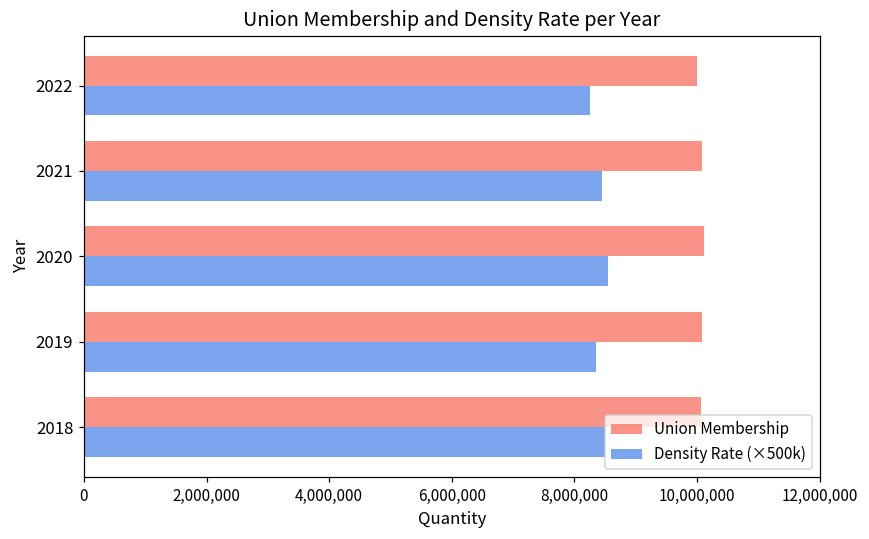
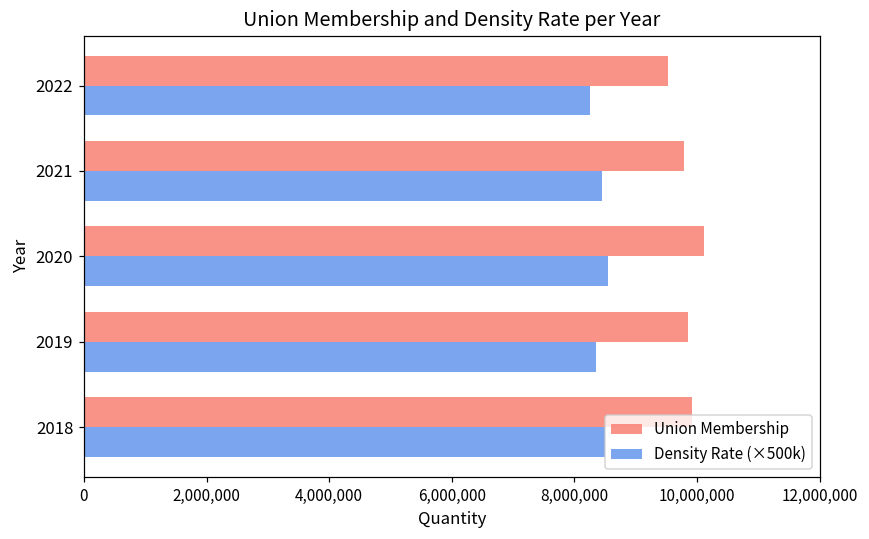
  {
    "Union Membership": {
-     "2022": "10,000,000",
-     "2021": "10,100,000",
+     "2022": "9,500,000",
+     "2021": "9,800,000",
      "2020": "10,100,000",
-     "2019": "10,100,000",
-     "2018": "10,100,000"
+     "2019": "9,900,000",
+     "2018": "9,900,000"
    },
    "Density Rate (×500k)": {
      "2022": "8,300,000",
      "2021": "8,500,000",
      "2020": "8,600,000",
      "2019": "8,400,000"
    }
  }
